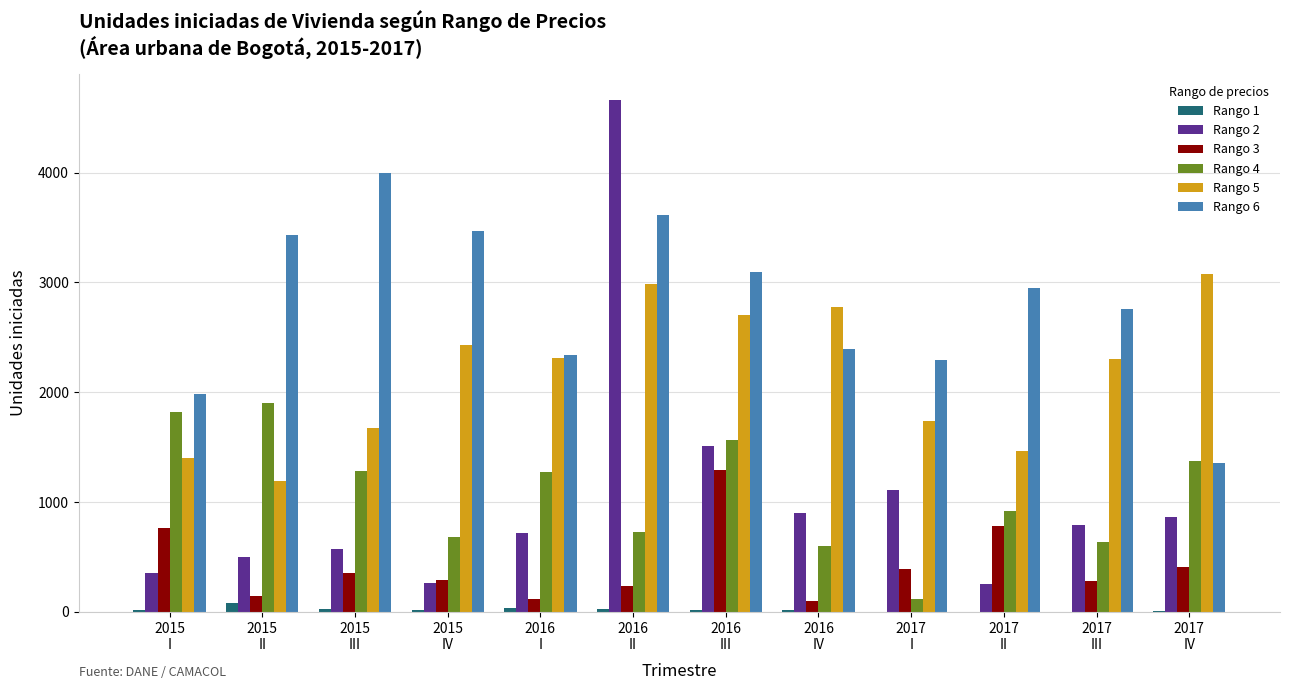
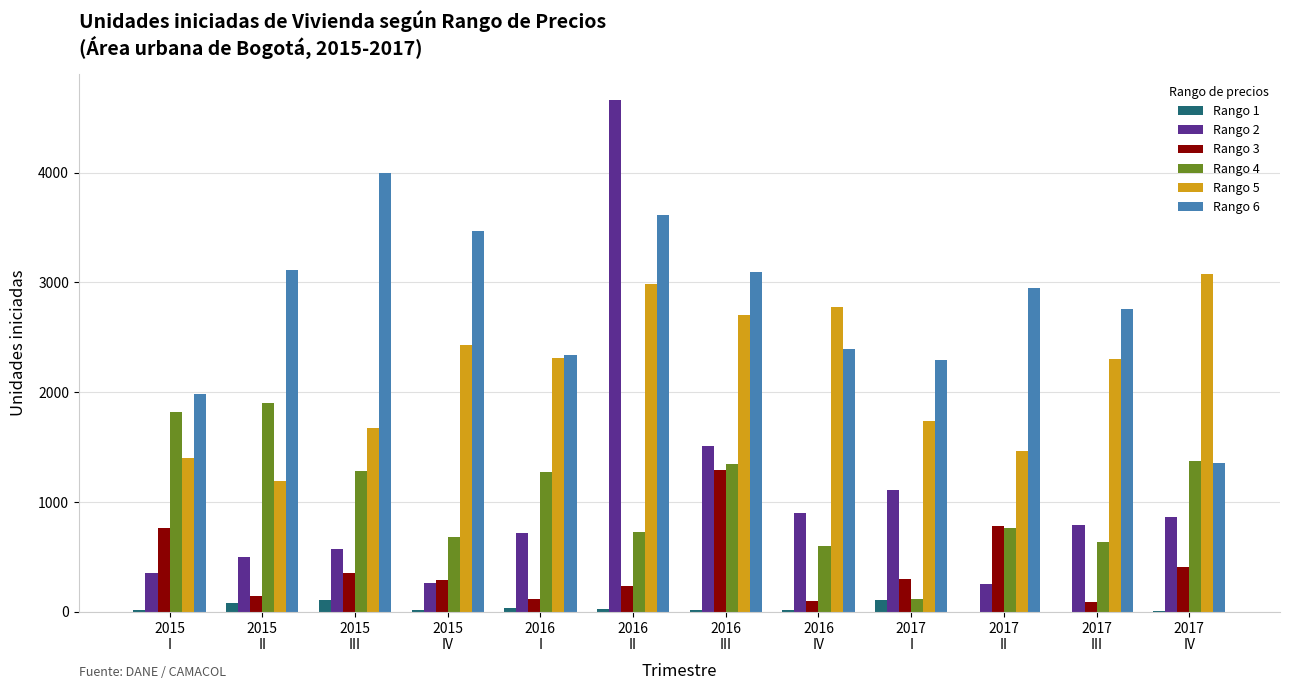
  {
    "Rango 1": {
      "2015 II": 80,
-     "2015 III": 20,
+     "2015 III": 110,
      "2016 I": 40,
      "2016 II": 30,
-     "2017 I": 0
+     "2017 I": 110
    },
    "Rango 2": {
      "2015 I": 360,
      "2015 II": 500,
      "2015 III": 580,
      "2015 IV": 260,
      "2016 I": 720,
      "2016 II": 4660,
      "2016 III": 1510,
      "2016 IV": 900,
      "2017 I": 1110,
      "2017 II": 250,
      "2017 III": 790,
      "2017 IV": 860
    },
    "Rango 3": {
      "2015 I": 770,
      "2015 II": 150,
      "2015 III": 360,
      "2015 IV": 290,
      "2016 I": 110,
      "2016 II": 240,
      "2016 III": 1290,
      "2016 IV": 100,
-     "2017 I": 390,
+     "2017 I": 300,
      "2017 II": 780,
-     "2017 III": 280,
+     "2017 III": 90,
      "2017 IV": 410
    },
    "Rango 4": {
      "2015 I": 1820,
      "2015 II": 1910,
      "2015 III": 1280,
      "2015 IV": 680,
      "2016 I": 1270,
      "2016 II": 730,
-     "2016 III": 1570,
+     "2016 III": 1350,
      "2016 IV": 600,
      "2017 I": 120,
-     "2017 II": 920,
+     "2017 II": 760,
      "2017 III": 630,
      "2017 IV": 1380
    },
    "Rango 5": {
      "2015 I": 1400,
      "2015 II": 1190,
      "2015 III": 1680,
      "2015 IV": 2430,
      "2016 I": 2320,
      "2016 II": 2990,
      "2016 III": 2700,
      "2016 IV": 2780,
      "2017 I": 1730,
      "2017 II": 1470,
      "2017 III": 2310,
      "2017 IV": 3080
    },
    "Rango 6": {
      "2015 I": 1990,
-     "2015 II": 3430,
+     "2015 II": 3110,
      "2015 III": 4000,
      "2015 IV": 3470,
      "2016 I": 2340,
      "2016 II": 3620,
      "2016 III": 3100,
      "2016 IV": 2400,
      "2017 I": 2300,
      "2017 II": 2950,
      "2017 III": 2760,
      "2017 IV": 1350
    }
  }
